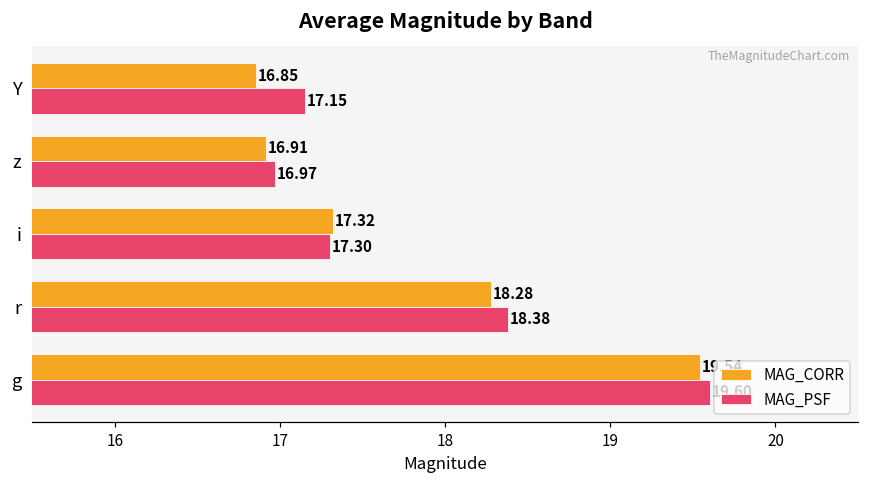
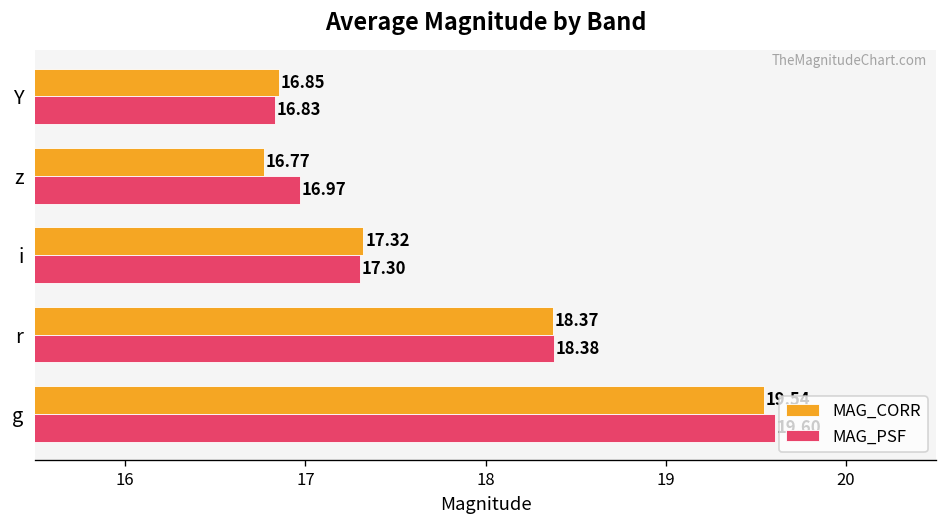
  {
    "MAG_CORR": {
      "Y": 16.85,
-     "z": 16.91,
+     "z": 16.77,
      "i": 17.32,
-     "r": 18.28
+     "r": 18.37
    },
    "MAG_PSF": {
-     "Y": 17.15,
+     "Y": 16.83,
      "z": 16.97,
      "i": 17.30,
      "r": 18.38
    }
  }
